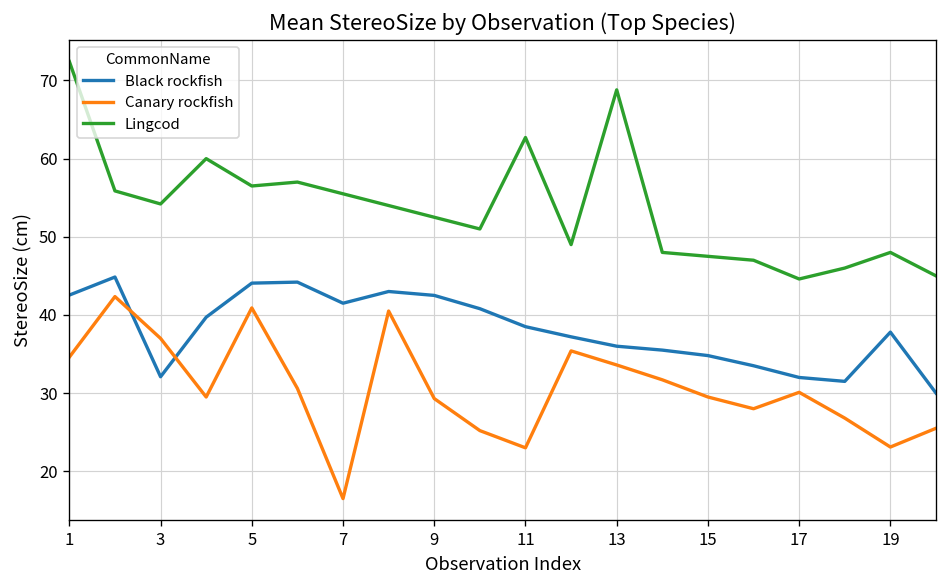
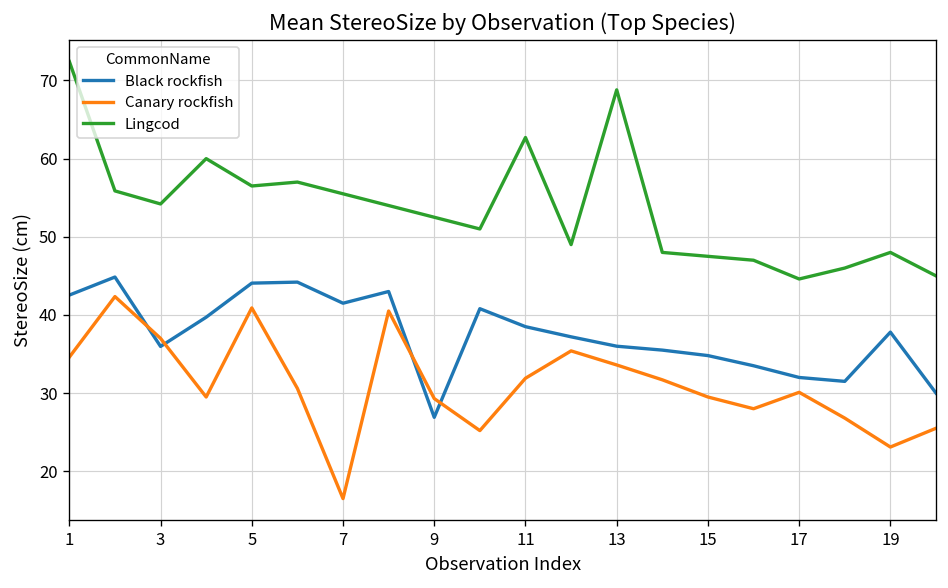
  {
    "Black rockfish": {
      "1": 43,
-     "3": 32,
+     "3": 36,
      "5": 44,
      "7": 42,
-     "9": 43,
+     "9": 27,
      "11": 39,
      "13": 36,
      "15": 35,
      "17": 32,
      "19": 38
    },
    "Canary rockfish": {
      "1": 35,
      "3": 37,
      "5": 41,
      "7": 17,
      "9": 29,
-     "11": 23,
+     "11": 32,
      "13": 34,
      "15": 30,
      "17": 30,
      "19": 23
    },
    "Lingcod": {
      "1": 72,
      "3": 54,
      "5": 57,
      "7": 56,
      "9": 53,
      "11": 63,
      "13": 69,
      "15": 48,
      "17": 45,
      "19": 48
    }
  }
